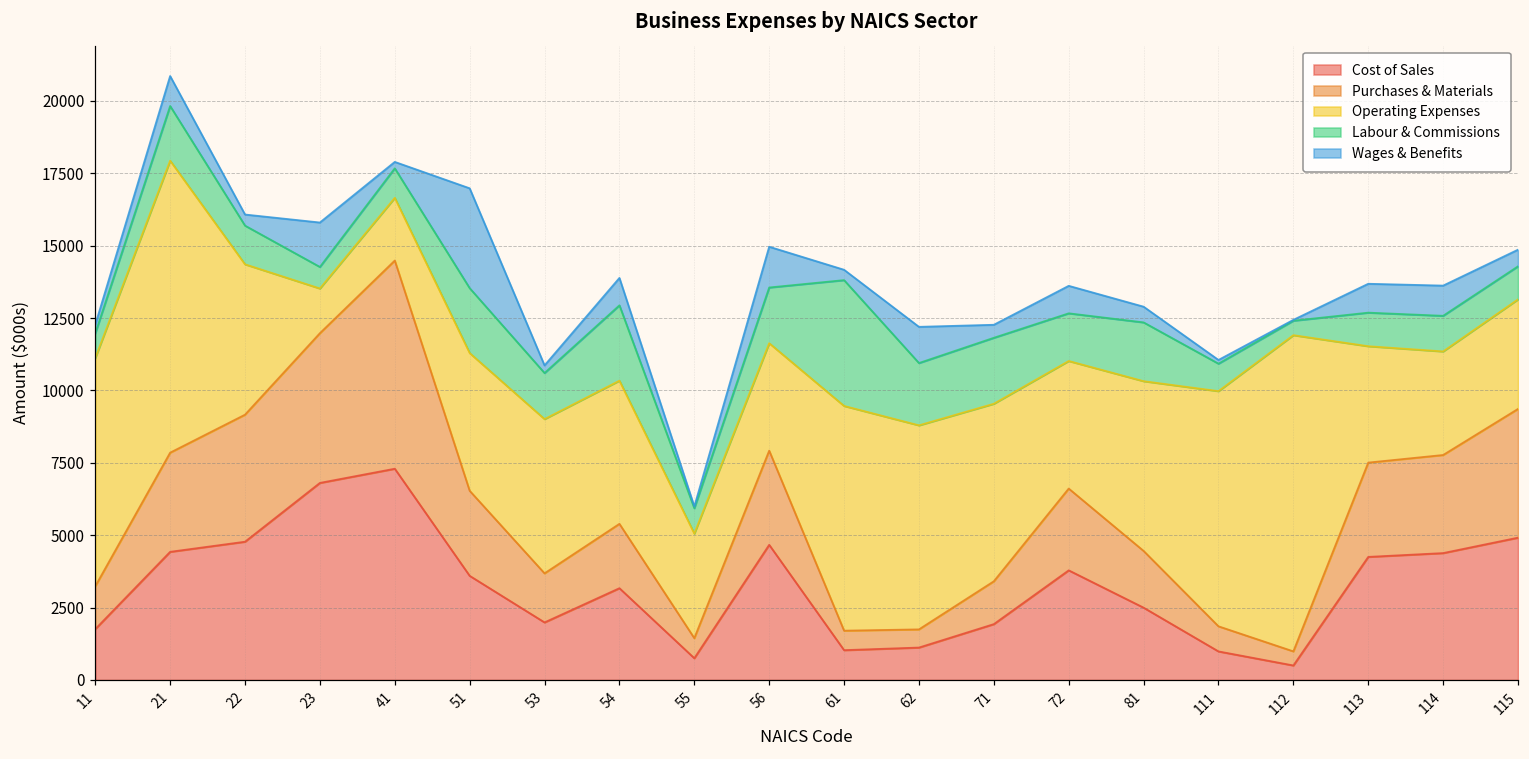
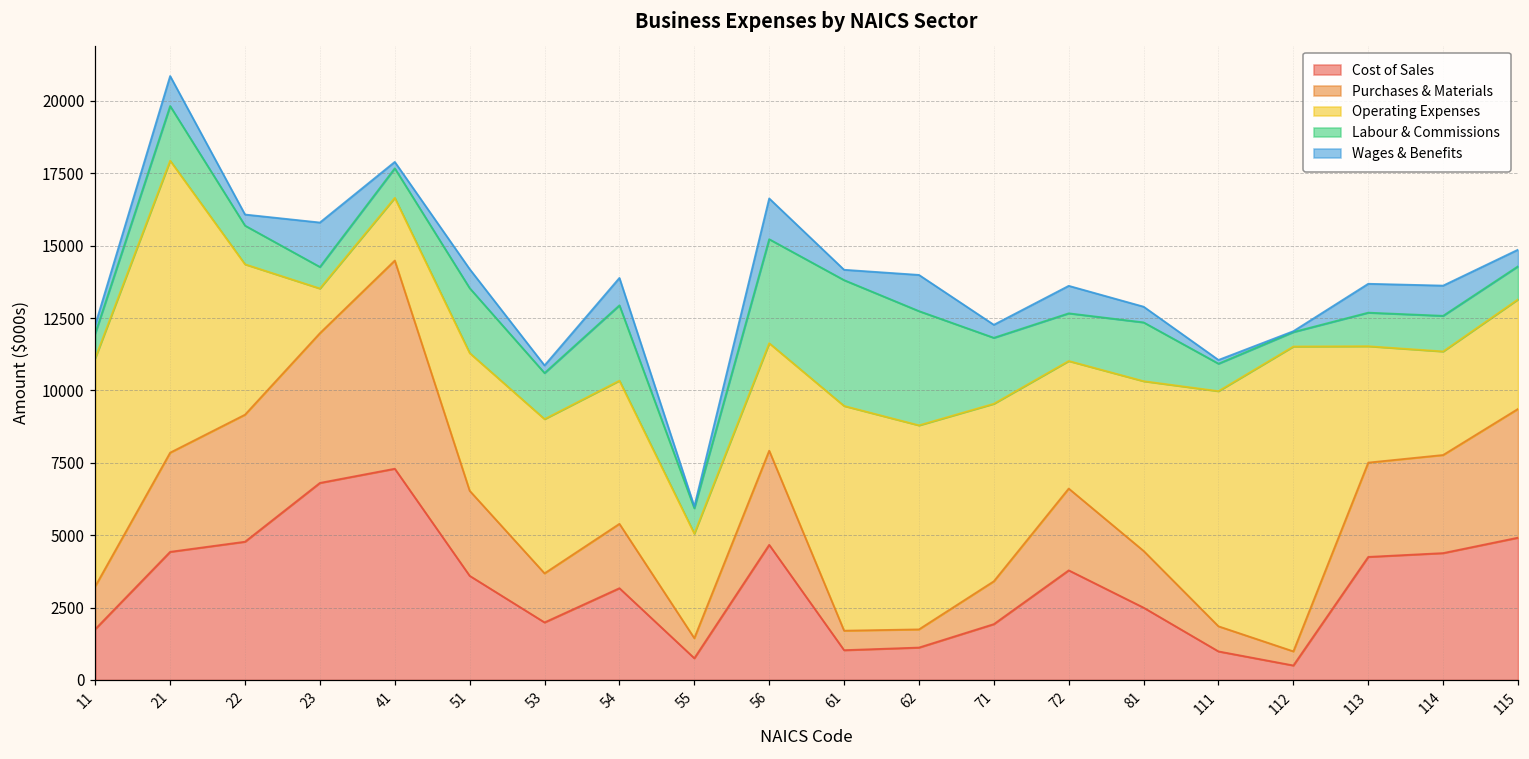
  {
    "Operating Expenses": {
      "11": 7900,
      "21": 10100,
      "22": 5200,
      "23": 1500,
      "41": 2200,
      "51": 4800,
      "53": 5300,
      "54": 4900,
      "55": 3600,
      "56": 3700,
      "61": 7800,
      "62": 7000,
      "71": 6100,
      "72": 4400,
      "81": 5900,
      "111": 8100,
-     "112": 10900,
+     "112": 10500,
      "113": 4000,
      "114": 3600,
      "115": 3800
    },
    "Labour & Commissions": {
      "11": 900,
      "21": 1900,
      "22": 1300,
      "23": 700,
      "41": 1000,
      "51": 2200,
      "53": 1600,
      "54": 2600,
-     "56": 1900,
+     "56": 3600,
      "61": 4300,
-     "62": 2200,
+     "62": 3900,
      "71": 2300,
      "72": 1600,
      "81": 2000,
      "111": 900,
      "113": 1200,
      "114": 1200,
      "115": 1100
    },
    "Wages & Benefits": {
      "11": 300,
      "21": 1000,
      "22": 400,
      "23": 1500,
      "41": 200,
-     "51": 3400,
+     "51": 700,
      "53": 300,
      "54": 900,
      "56": 1400,
      "61": 400,
      "62": 1300,
      "71": 400,
      "72": 900,
      "81": 500,
      "111": 100,
      "113": 1000,
      "114": 1000,
      "115": 600
    }
  }
